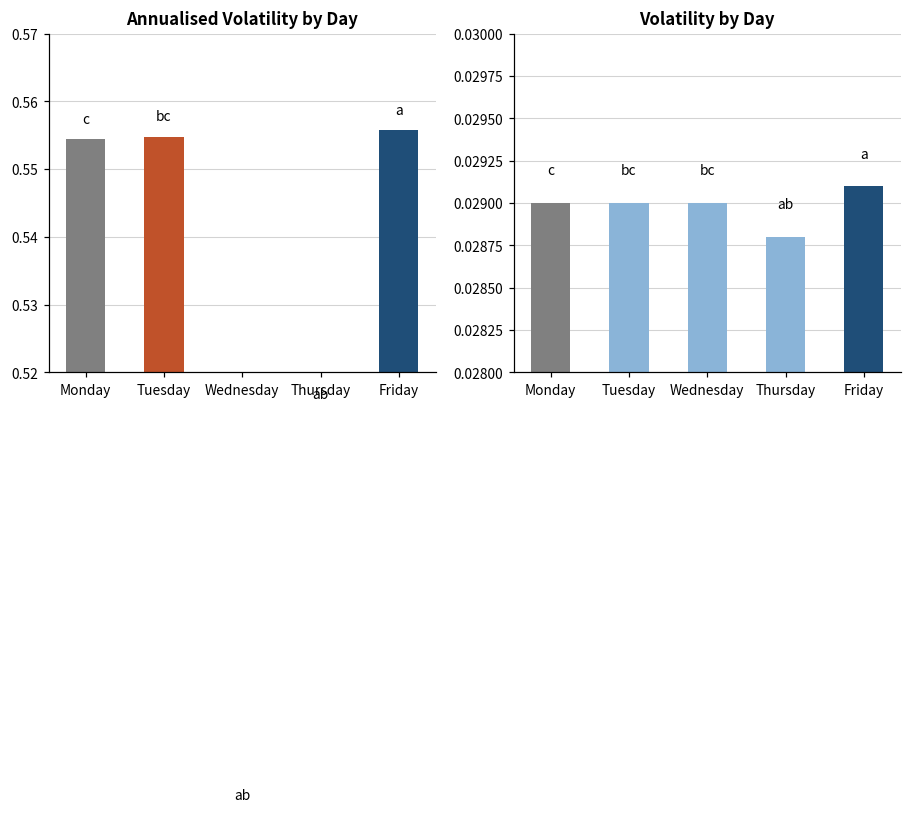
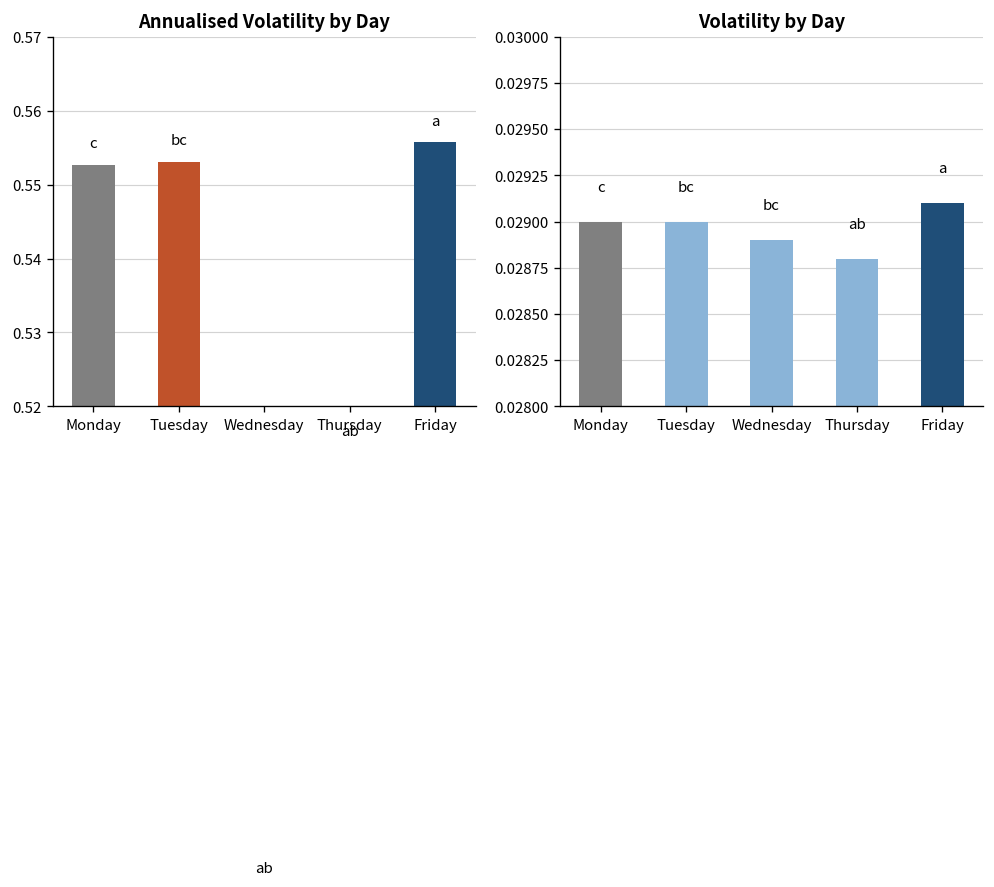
  {
    "Annualised Volatility by Day": {
-     "Monday": 0.554,
-     "Tuesday": 0.555,
+     "Monday": 0.553,
+     "Tuesday": 0.553,
      "Friday": 0.556
    },
    "Volatility by Day": {
      "Monday": 0.0290,
      "Tuesday": 0.0290,
-     "Wednesday": 0.0290,
+     "Wednesday": 0.0289,
      "Thursday": 0.0288,
      "Friday": 0.0291
    }
  }
